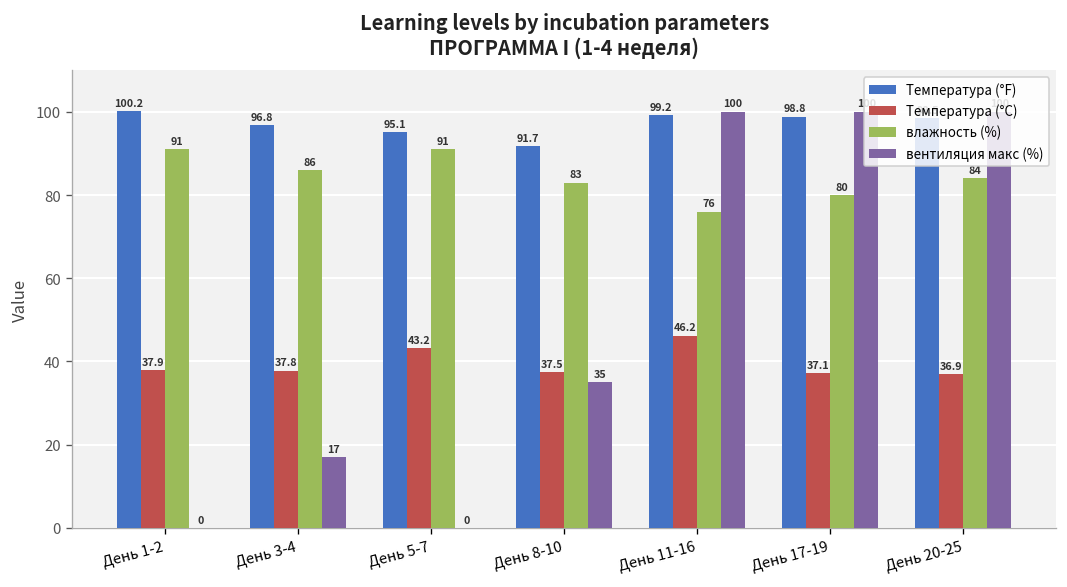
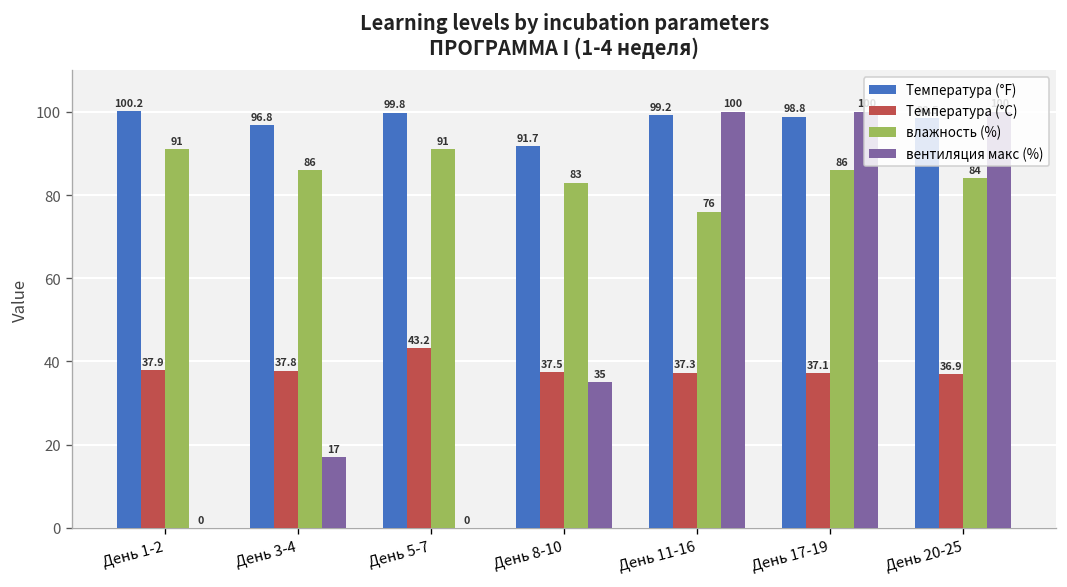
  {
    "Температура (°F)": {
      "День 1-2": 100.2,
      "День 3-4": 96.8,
-     "День 5-7": 95.1,
+     "День 5-7": 99.8,
      "День 8-10": 91.7,
      "День 11-16": 99.2,
      "День 17-19": 98.8
    },
    "Температура (°С)": {
      "День 1-2": 37.9,
      "День 3-4": 37.8,
      "День 5-7": 43.2,
      "День 8-10": 37.5,
-     "День 11-16": 46.2,
+     "День 11-16": 37.3,
      "День 17-19": 37.1,
      "День 20-25": 36.9
    },
    "влажность (%)": {
      "День 1-2": 91,
      "День 3-4": 86,
      "День 5-7": 91,
      "День 8-10": 83,
      "День 11-16": 76,
-     "День 17-19": 80,
+     "День 17-19": 86,
      "День 20-25": 84
    },
    "вентиляция макс (%)": {
      "День 1-2": 0,
      "День 3-4": 17,
      "День 5-7": 0,
      "День 8-10": 35,
      "День 11-16": 100
    }
  }
